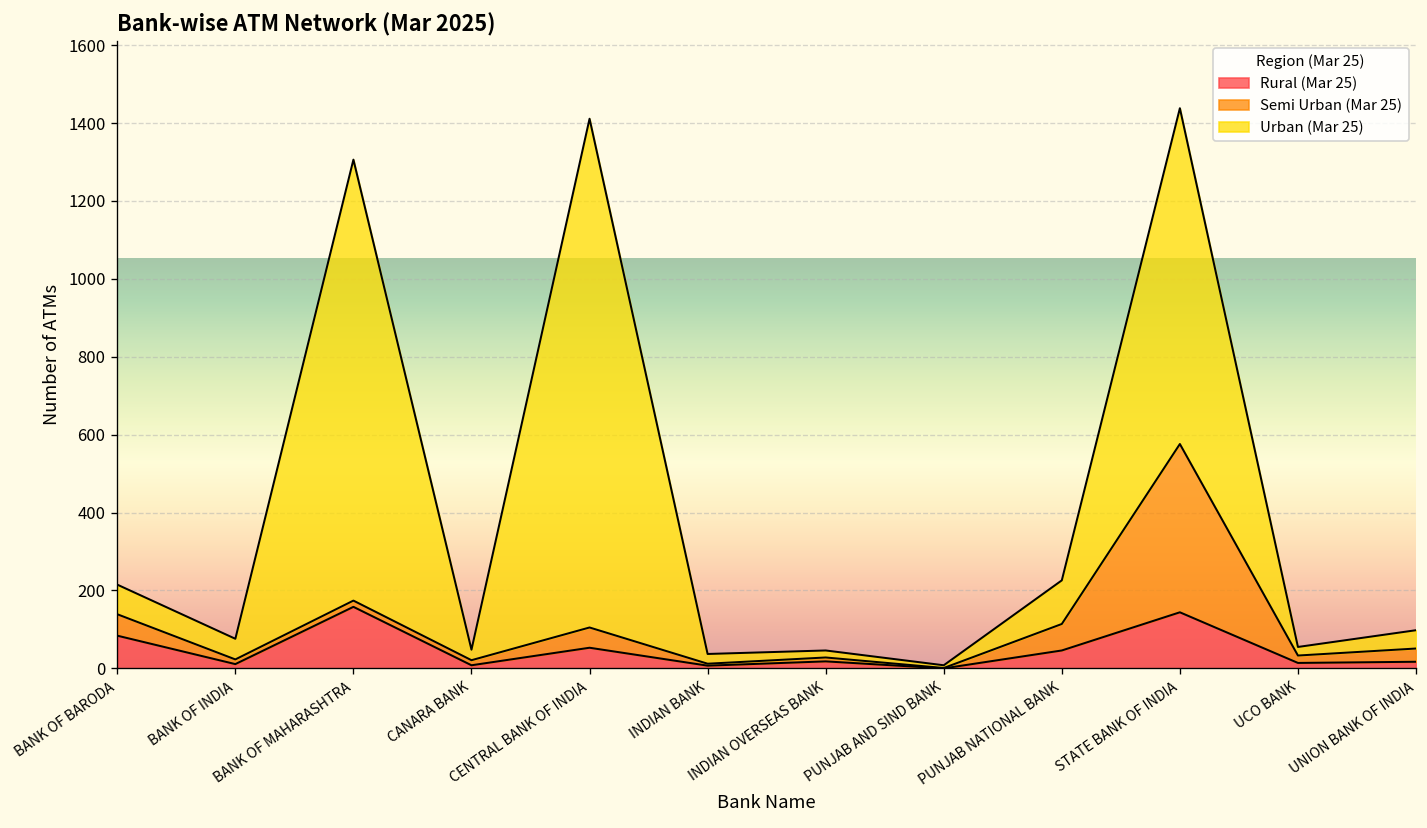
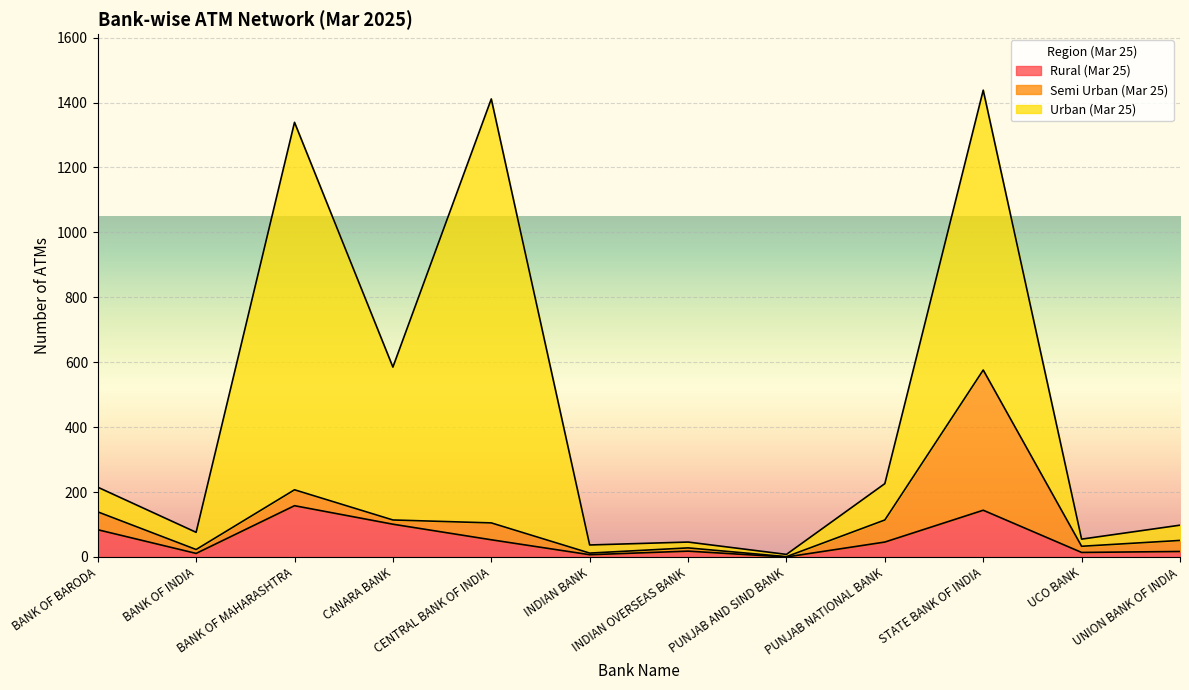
  {
    "Rural (Mar 25)": {
      "BANK OF BARODA": 80,
      "BANK OF INDIA": 10,
      "BANK OF MAHARASHTRA": 160,
-     "CANARA BANK": 10,
+     "CANARA BANK": 100,
      "CENTRAL BANK OF INDIA": 50,
      "INDIAN OVERSEAS BANK": 20,
      "PUNJAB NATIONAL BANK": 50,
      "STATE BANK OF INDIA": 140,
      "UCO BANK": 10,
      "UNION BANK OF INDIA": 20
    },
    "Semi Urban (Mar 25)": {
      "BANK OF BARODA": 60,
      "BANK OF INDIA": 10,
-     "BANK OF MAHARASHTRA": 20,
+     "BANK OF MAHARASHTRA": 50,
      "CANARA BANK": 10,
      "CENTRAL BANK OF INDIA": 50,
      "INDIAN OVERSEAS BANK": 10,
      "PUNJAB NATIONAL BANK": 70,
      "STATE BANK OF INDIA": 430,
      "UCO BANK": 20,
      "UNION BANK OF INDIA": 30
    },
    "Urban (Mar 25)": {
      "BANK OF BARODA": 80,
      "BANK OF INDIA": 50,
      "BANK OF MAHARASHTRA": 1130,
-     "CANARA BANK": 30,
+     "CANARA BANK": 470,
      "CENTRAL BANK OF INDIA": 1310,
      "INDIAN BANK": 30,
      "INDIAN OVERSEAS BANK": 20,
      "PUNJAB NATIONAL BANK": 110,
      "STATE BANK OF INDIA": 860,
      "UCO BANK": 20,
      "UNION BANK OF INDIA": 50
    }
  }
